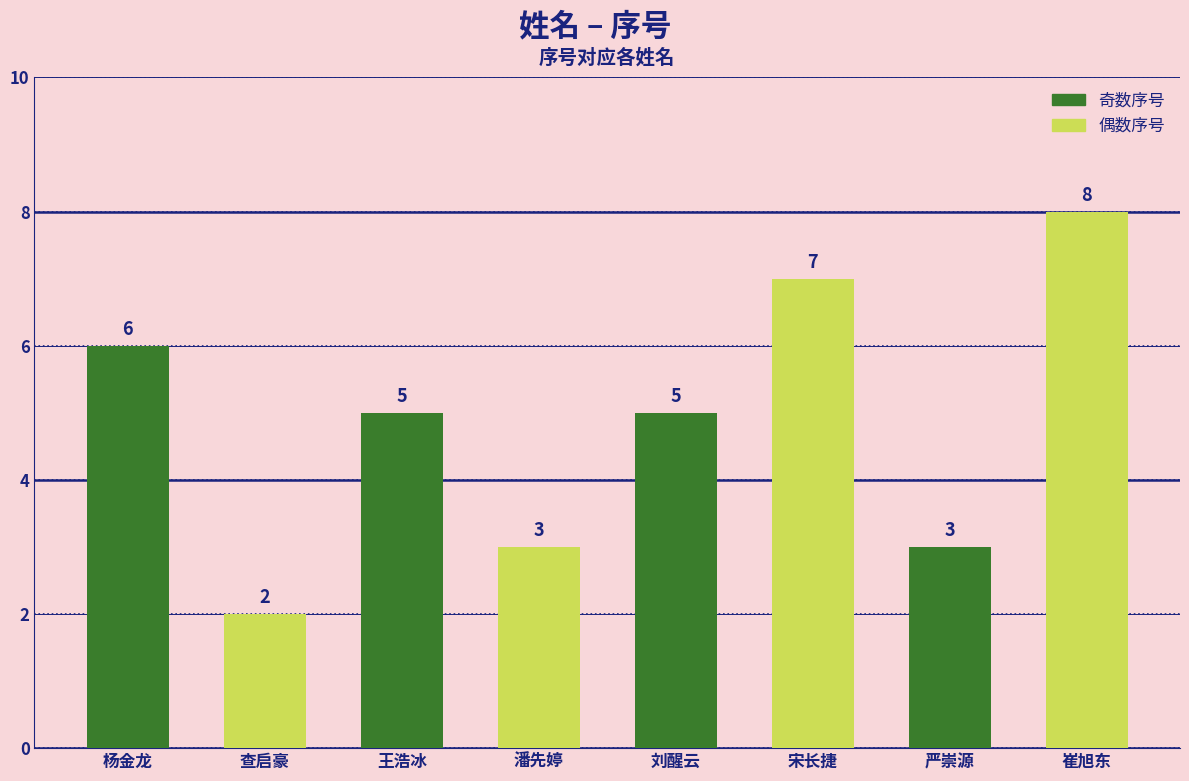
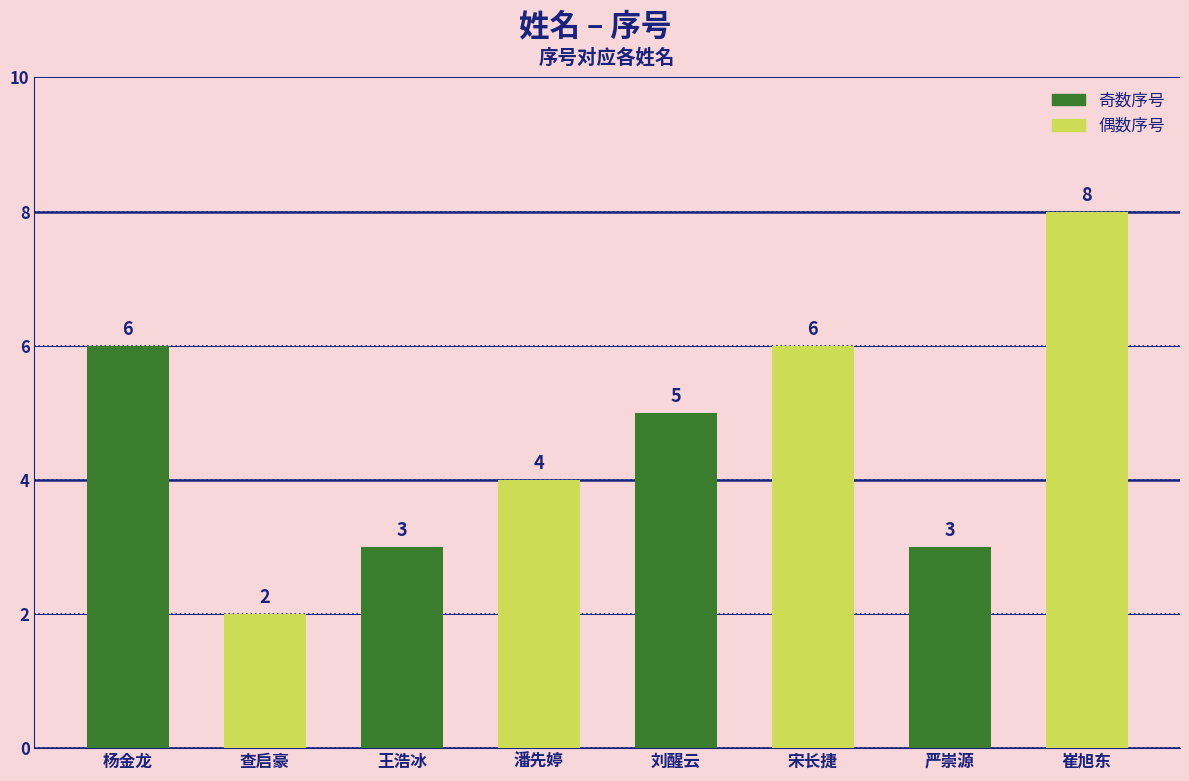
  {
    "杨金龙": 6,
    "查启豪": 2,
-   "王浩冰": 5,
-   "潘先婷": 3,
+   "王浩冰": 3,
+   "潘先婷": 4,
    "刘醒云": 5,
-   "宋长捷": 7,
+   "宋长捷": 6,
    "严崇源": 3,
    "崔旭东": 8
  }
